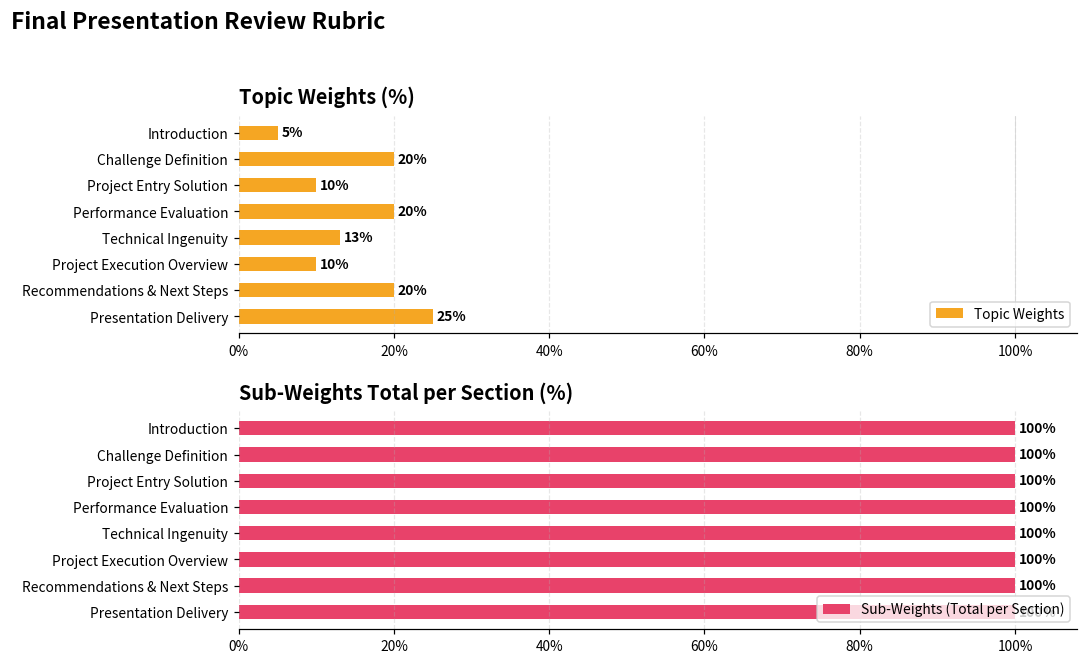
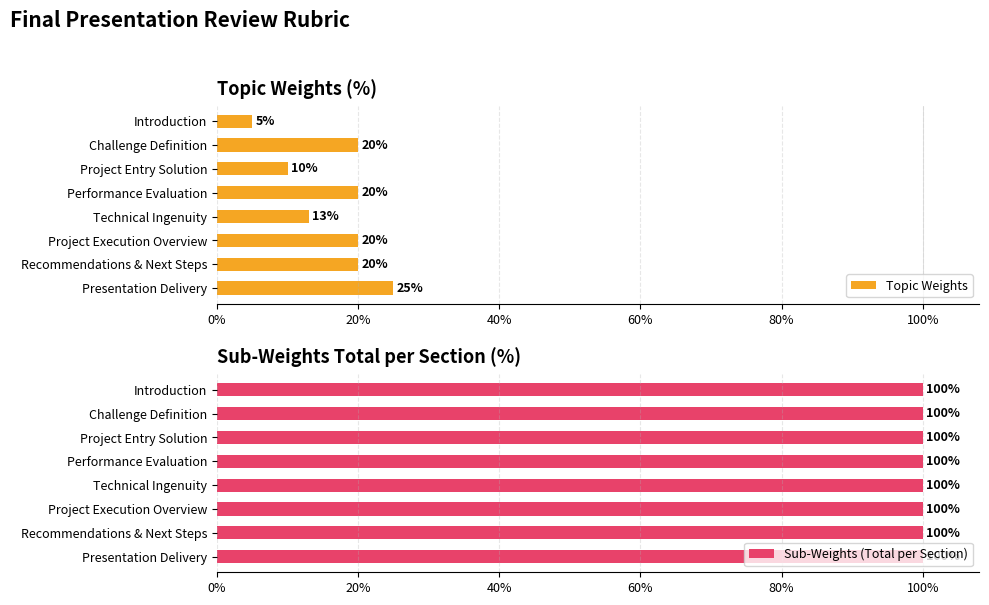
  {
    "Topic Weights (%)": {
      "Introduction": "5%",
      "Challenge Definition": "20%",
      "Project Entry Solution": "10%",
      "Performance Evaluation": "20%",
      "Technical Ingenuity": "13%",
-     "Project Execution Overview": "10%",
+     "Project Execution Overview": "20%",
      "Recommendations & Next Steps": "20%",
      "Presentation Delivery": "25%"
    },
    "Sub-Weights Total per Section (%)": {
      "Introduction": "100%",
      "Challenge Definition": "100%",
      "Project Entry Solution": "100%",
      "Performance Evaluation": "100%",
      "Technical Ingenuity": "100%",
      "Project Execution Overview": "100%",
      "Recommendations & Next Steps": "100%"
    }
  }
